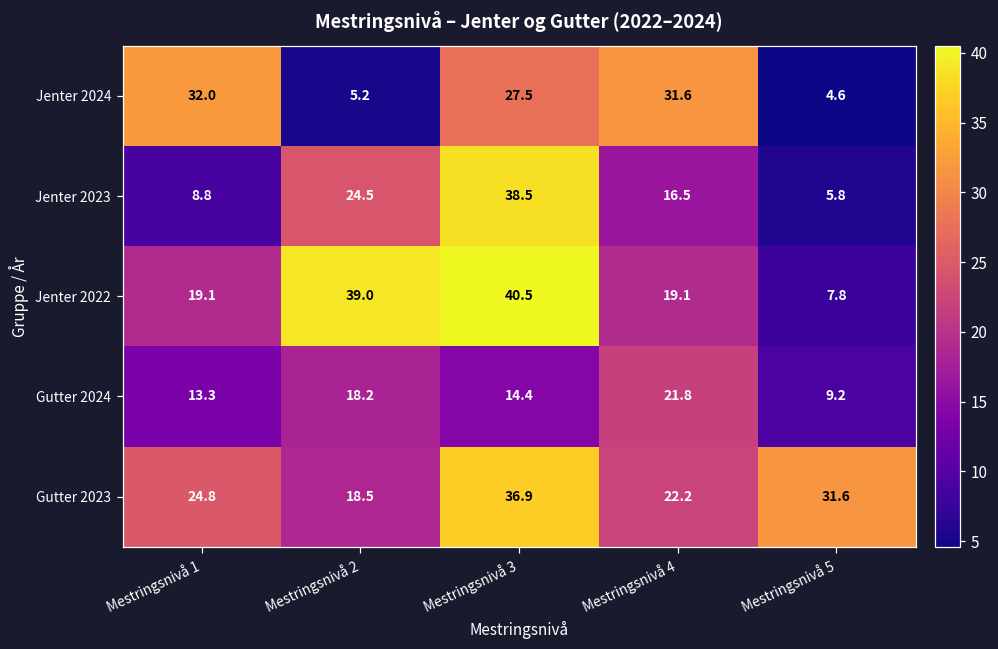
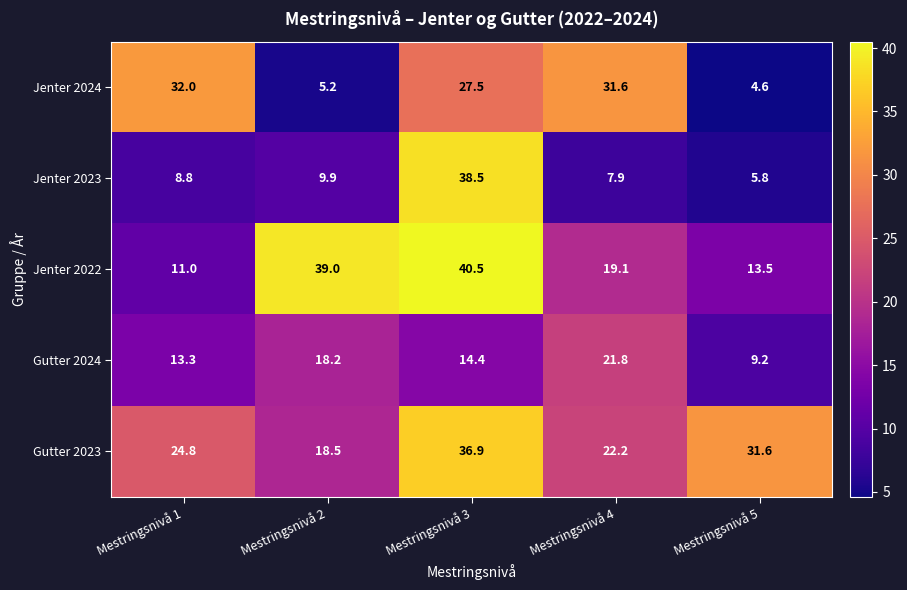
  {
    "Jenter 2024": {
      "Mestringsnivå 1": 32.0,
      "Mestringsnivå 2": 5.2,
      "Mestringsnivå 3": 27.5,
      "Mestringsnivå 4": 31.6,
      "Mestringsnivå 5": 4.6
    },
    "Jenter 2023": {
      "Mestringsnivå 1": 8.8,
-     "Mestringsnivå 2": 24.5,
+     "Mestringsnivå 2": 9.9,
      "Mestringsnivå 3": 38.5,
-     "Mestringsnivå 4": 16.5,
+     "Mestringsnivå 4": 7.9,
      "Mestringsnivå 5": 5.8
    },
    "Jenter 2022": {
-     "Mestringsnivå 1": 19.1,
+     "Mestringsnivå 1": 11.0,
      "Mestringsnivå 2": 39.0,
      "Mestringsnivå 3": 40.5,
      "Mestringsnivå 4": 19.1,
-     "Mestringsnivå 5": 7.8
+     "Mestringsnivå 5": 13.5
    },
    "Gutter 2024": {
      "Mestringsnivå 1": 13.3,
      "Mestringsnivå 2": 18.2,
      "Mestringsnivå 3": 14.4,
      "Mestringsnivå 4": 21.8,
      "Mestringsnivå 5": 9.2
    },
    "Gutter 2023": {
      "Mestringsnivå 1": 24.8,
      "Mestringsnivå 2": 18.5,
      "Mestringsnivå 3": 36.9,
      "Mestringsnivå 4": 22.2,
      "Mestringsnivå 5": 31.6
    }
  }
